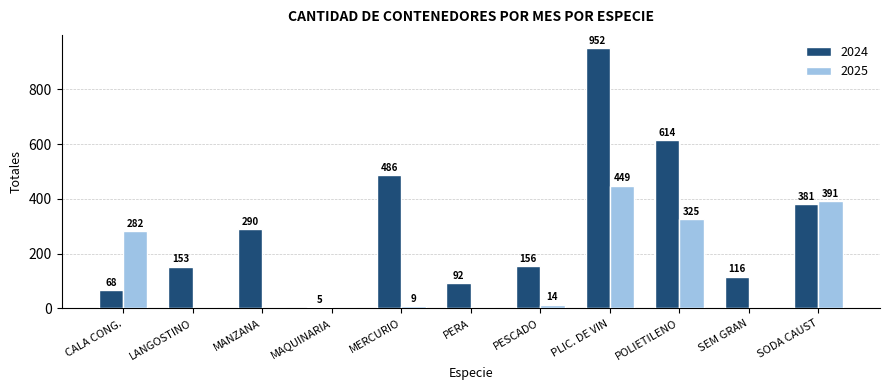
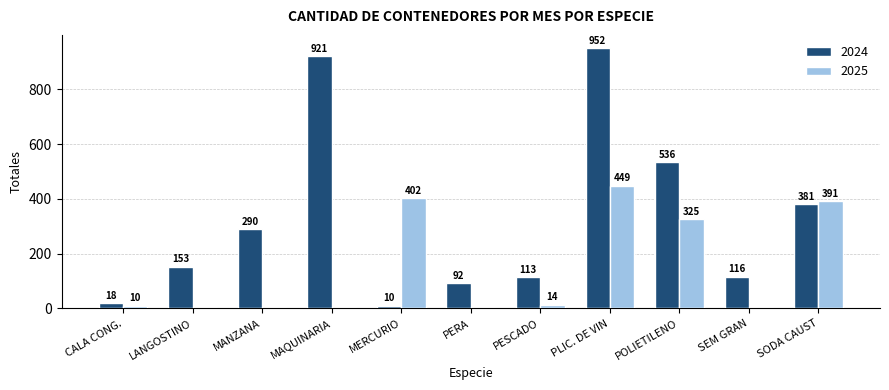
  {
    "2024": {
-     "CALA CONG.": 68,
+     "CALA CONG.": 18,
      "LANGOSTINO": 153,
      "MANZANA": 290,
-     "MAQUINARIA": 5,
-     "MERCURIO": 486,
+     "MAQUINARIA": 921,
+     "MERCURIO": 10,
      "PERA": 92,
-     "PESCADO": 156,
+     "PESCADO": 113,
      "PLIC. DE VIN": 952,
-     "POLIETILENO": 614,
+     "POLIETILENO": 536,
      "SEM GRAN": 116,
      "SODA CAUST": 381
    },
    "2025": {
-     "CALA CONG.": 282,
-     "MERCURIO": 9,
+     "CALA CONG.": 10,
+     "MERCURIO": 402,
      "PESCADO": 14,
      "PLIC. DE VIN": 449,
      "POLIETILENO": 325,
      "SODA CAUST": 391
    }
  }
